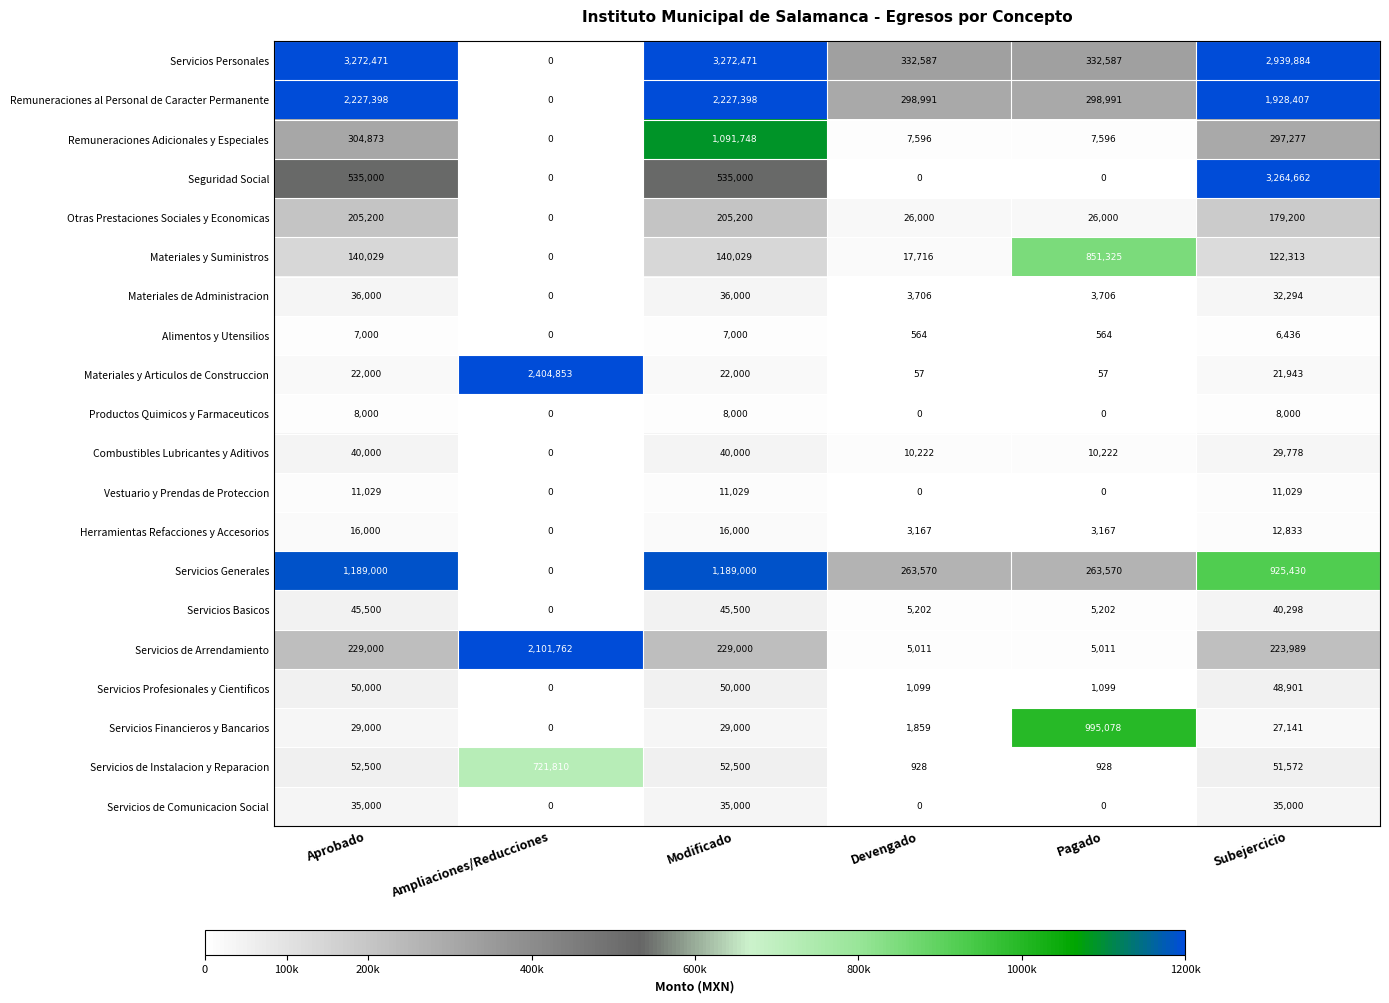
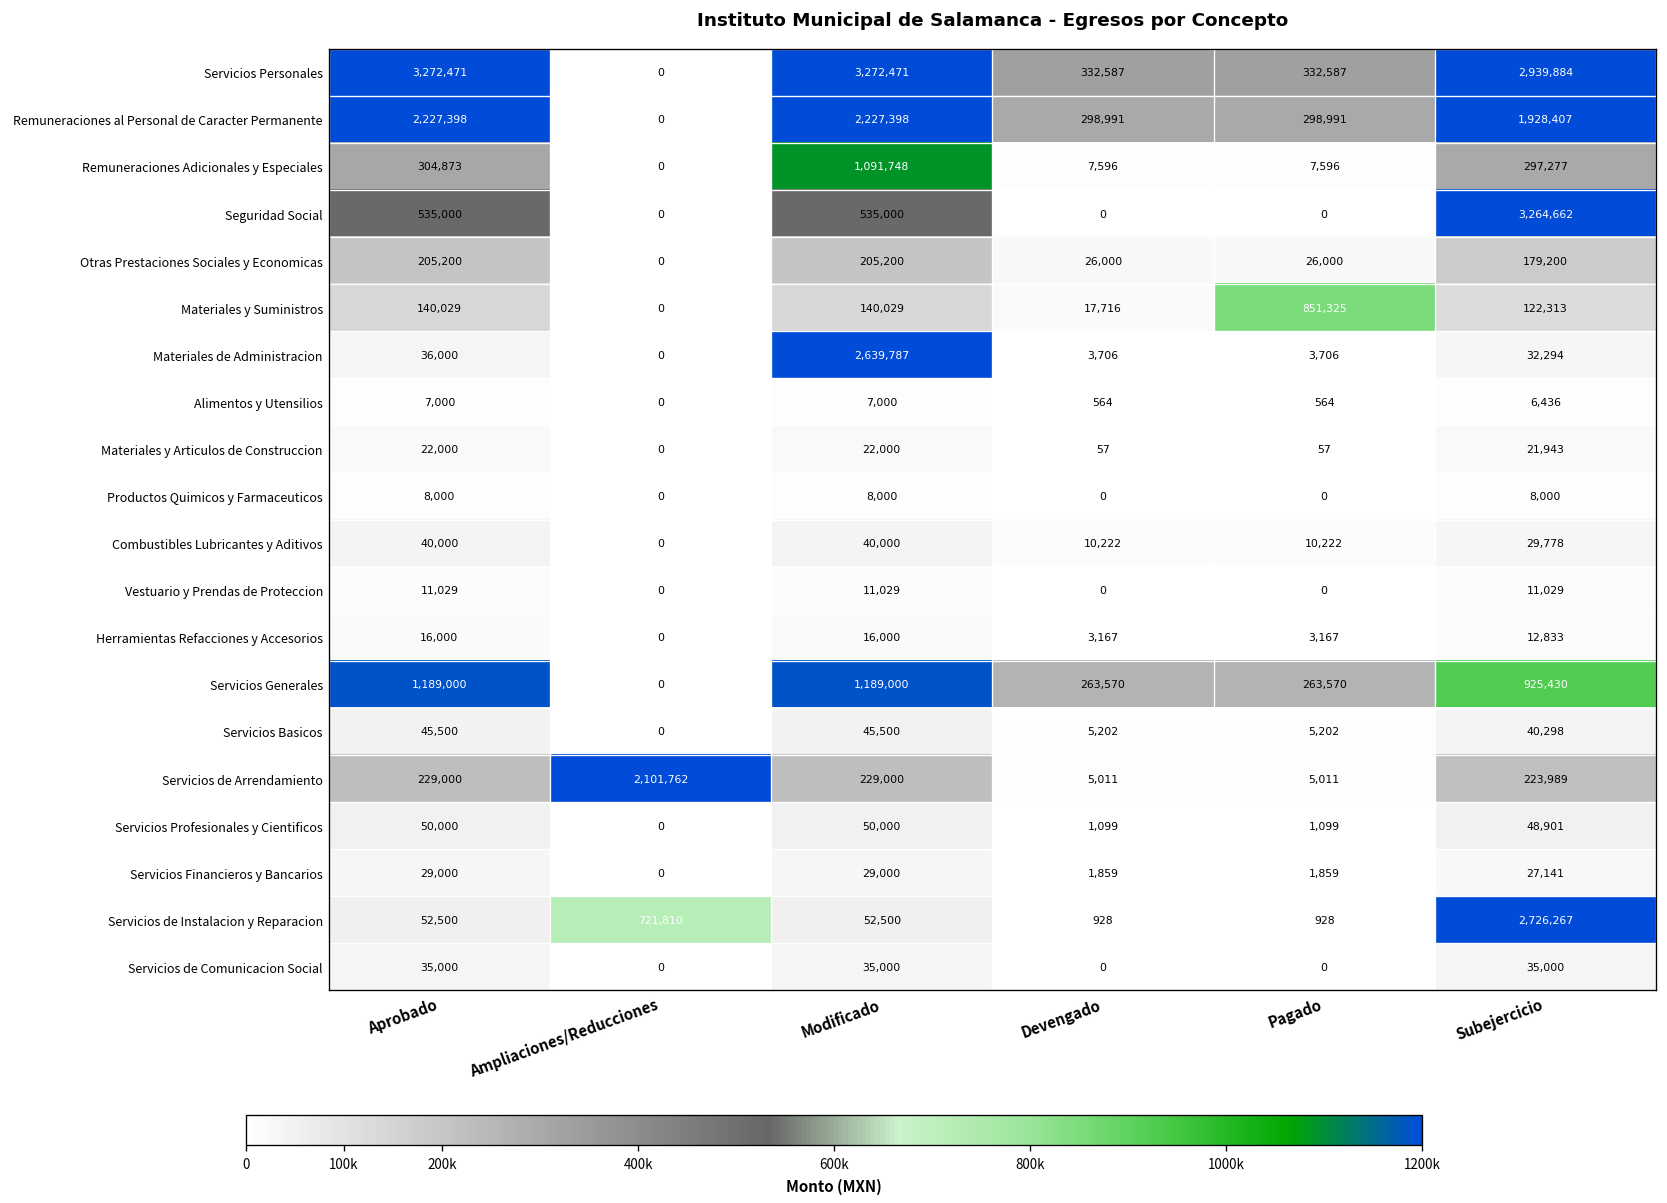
  {
    "Servicios Personales": {
      "Aprobado": "3,272,471",
      "Ampliaciones/Reducciones": "0",
      "Modificado": "3,272,471",
      "Devengado": "332,587",
      "Pagado": "332,587",
      "Subejercicio": "2,939,884"
    },
    "Remuneraciones al Personal de Caracter Permanente": {
      "Aprobado": "2,227,398",
      "Ampliaciones/Reducciones": "0",
      "Modificado": "2,227,398",
      "Devengado": "298,991",
      "Pagado": "298,991",
      "Subejercicio": "1,928,407"
    },
    "Remuneraciones Adicionales y Especiales": {
      "Aprobado": "304,873",
      "Ampliaciones/Reducciones": "0",
      "Modificado": "1,091,748",
      "Devengado": "7,596",
      "Pagado": "7,596",
      "Subejercicio": "297,277"
    },
    "Seguridad Social": {
      "Aprobado": "535,000",
      "Ampliaciones/Reducciones": "0",
      "Modificado": "535,000",
      "Devengado": "0",
      "Pagado": "0",
      "Subejercicio": "3,264,662"
    },
    "Otras Prestaciones Sociales y Economicas": {
      "Aprobado": "205,200",
      "Ampliaciones/Reducciones": "0",
      "Modificado": "205,200",
      "Devengado": "26,000",
      "Pagado": "26,000",
      "Subejercicio": "179,200"
    },
    "Materiales y Suministros": {
      "Aprobado": "140,029",
      "Ampliaciones/Reducciones": "0",
      "Modificado": "140,029",
      "Devengado": "17,716",
      "Pagado": "851,325",
      "Subejercicio": "122,313"
    },
    "Materiales de Administracion": {
      "Aprobado": "36,000",
      "Ampliaciones/Reducciones": "0",
-     "Modificado": "36,000",
+     "Modificado": "2,639,787",
      "Devengado": "3,706",
      "Pagado": "3,706",
      "Subejercicio": "32,294"
    },
    "Alimentos y Utensilios": {
      "Aprobado": "7,000",
      "Ampliaciones/Reducciones": "0",
      "Modificado": "7,000",
      "Devengado": "564",
      "Pagado": "564",
      "Subejercicio": "6,436"
    },
    "Materiales y Articulos de Construccion": {
      "Aprobado": "22,000",
-     "Ampliaciones/Reducciones": "2,404,853",
+     "Ampliaciones/Reducciones": "0",
      "Modificado": "22,000",
      "Devengado": "57",
      "Pagado": "57",
      "Subejercicio": "21,943"
    },
    "Productos Quimicos y Farmaceuticos": {
      "Aprobado": "8,000",
      "Ampliaciones/Reducciones": "0",
      "Modificado": "8,000",
      "Devengado": "0",
      "Pagado": "0",
      "Subejercicio": "8,000"
    },
    "Combustibles Lubricantes y Aditivos": {
      "Aprobado": "40,000",
      "Ampliaciones/Reducciones": "0",
      "Modificado": "40,000",
      "Devengado": "10,222",
      "Pagado": "10,222",
      "Subejercicio": "29,778"
    },
    "Vestuario y Prendas de Proteccion": {
      "Aprobado": "11,029",
      "Ampliaciones/Reducciones": "0",
      "Modificado": "11,029",
      "Devengado": "0",
      "Pagado": "0",
      "Subejercicio": "11,029"
    },
    "Herramientas Refacciones y Accesorios": {
      "Aprobado": "16,000",
      "Ampliaciones/Reducciones": "0",
      "Modificado": "16,000",
      "Devengado": "3,167",
      "Pagado": "3,167",
      "Subejercicio": "12,833"
    },
    "Servicios Generales": {
      "Aprobado": "1,189,000",
      "Ampliaciones/Reducciones": "0",
      "Modificado": "1,189,000",
      "Devengado": "263,570",
      "Pagado": "263,570",
      "Subejercicio": "925,430"
    },
    "Servicios Basicos": {
      "Aprobado": "45,500",
      "Ampliaciones/Reducciones": "0",
      "Modificado": "45,500",
      "Devengado": "5,202",
      "Pagado": "5,202",
      "Subejercicio": "40,298"
    },
    "Servicios de Arrendamiento": {
      "Aprobado": "229,000",
      "Ampliaciones/Reducciones": "2,101,762",
      "Modificado": "229,000",
      "Devengado": "5,011",
      "Pagado": "5,011",
      "Subejercicio": "223,989"
    },
    "Servicios Profesionales y Cientificos": {
      "Aprobado": "50,000",
      "Ampliaciones/Reducciones": "0",
      "Modificado": "50,000",
      "Devengado": "1,099",
      "Pagado": "1,099",
      "Subejercicio": "48,901"
    },
    "Servicios Financieros y Bancarios": {
      "Aprobado": "29,000",
      "Ampliaciones/Reducciones": "0",
      "Modificado": "29,000",
      "Devengado": "1,859",
-     "Pagado": "995,078",
+     "Pagado": "1,859",
      "Subejercicio": "27,141"
    },
    "Servicios de Instalacion y Reparacion": {
      "Aprobado": "52,500",
      "Ampliaciones/Reducciones": "721,810",
      "Modificado": "52,500",
      "Devengado": "928",
      "Pagado": "928",
-     "Subejercicio": "51,572"
+     "Subejercicio": "2,726,267"
    },
    "Servicios de Comunicacion Social": {
      "Aprobado": "35,000",
      "Ampliaciones/Reducciones": "0",
      "Modificado": "35,000",
      "Devengado": "0",
      "Pagado": "0",
      "Subejercicio": "35,000"
    }
  }
